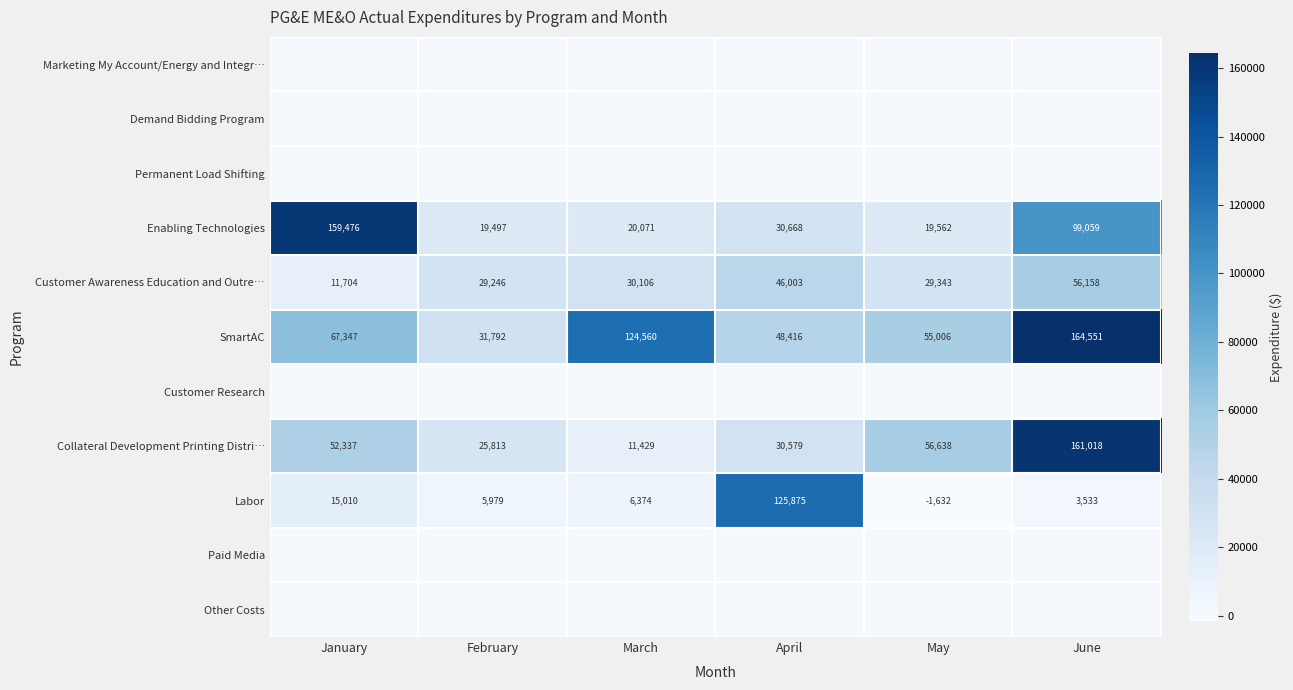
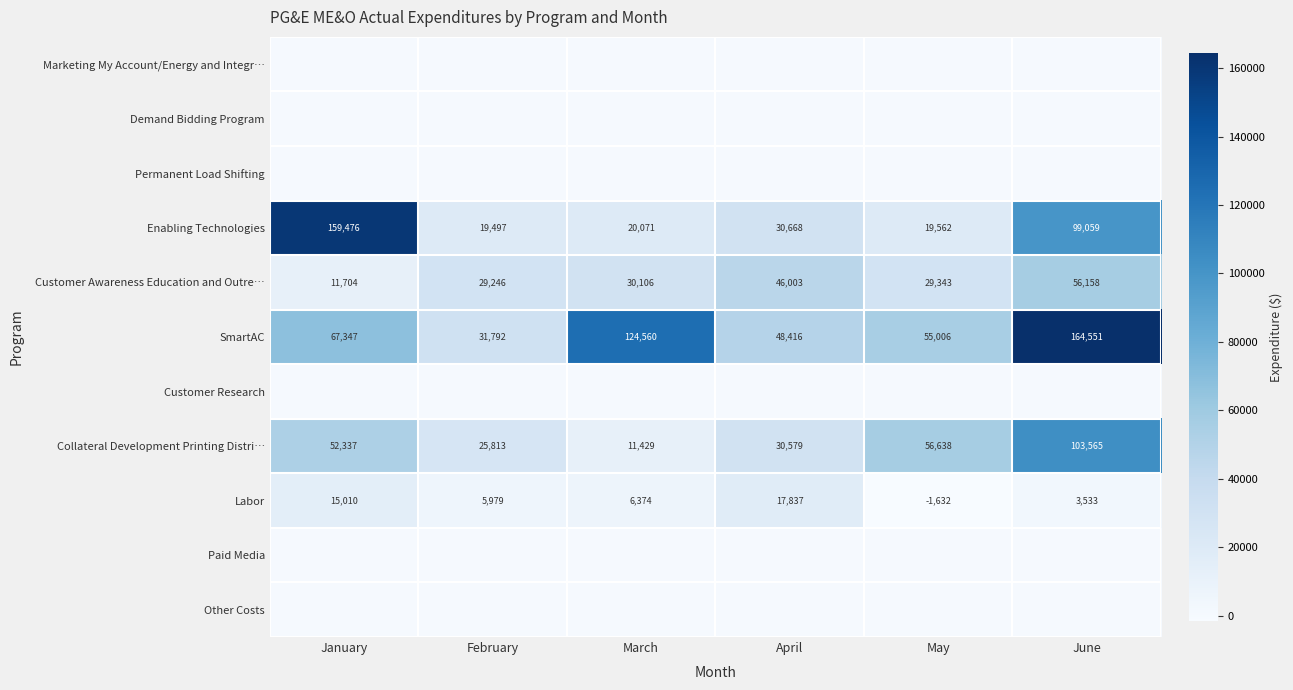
  {
    "Enabling Technologies": {
      "January": "159,476",
      "February": "19,497",
      "March": "20,071",
      "April": "30,668",
      "May": "19,562",
      "June": "99,059"
    },
    "Customer Awareness Education and Outre…": {
      "January": "11,704",
      "February": "29,246",
      "March": "30,106",
      "April": "46,003",
      "May": "29,343",
      "June": "56,158"
    },
    "SmartAC": {
      "January": "67,347",
      "February": "31,792",
      "March": "124,560",
      "April": "48,416",
      "May": "55,006",
      "June": "164,551"
    },
    "Collateral Development Printing Distri…": {
      "January": "52,337",
      "February": "25,813",
      "March": "11,429",
      "April": "30,579",
      "May": "56,638",
-     "June": "161,018"
+     "June": "103,565"
    },
    "Labor": {
      "January": "15,010",
      "February": "5,979",
      "March": "6,374",
-     "April": "125,875",
+     "April": "17,837",
      "May": "-1,632",
      "June": "3,533"
    }
  }
